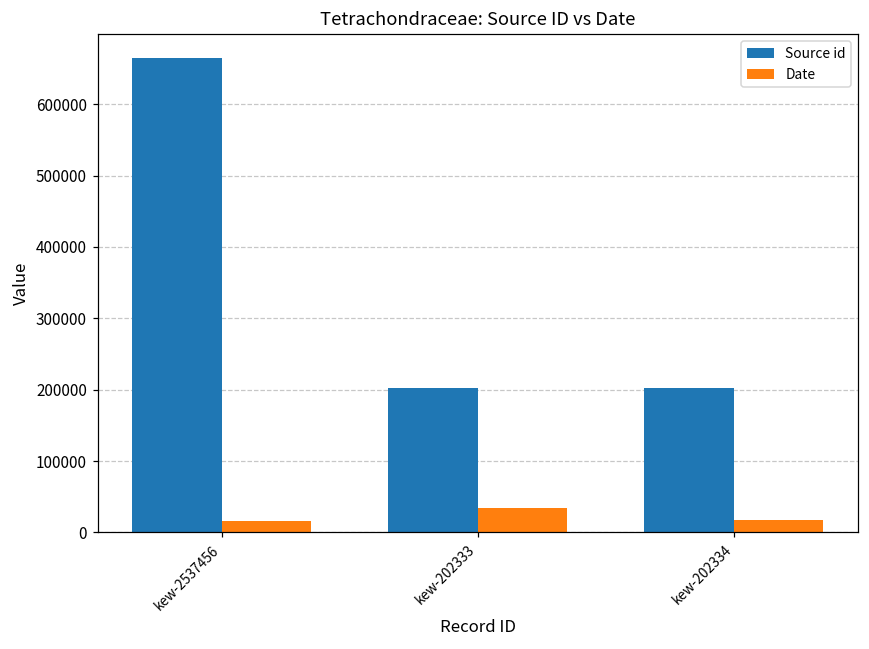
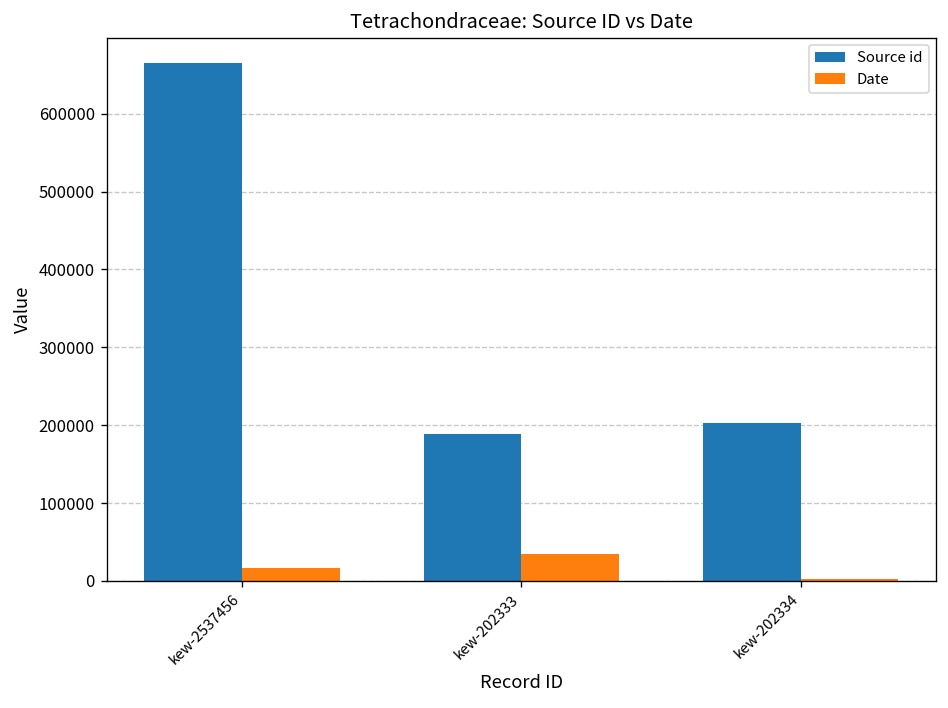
  {
    "Source id": {
      "kew-2537456": 660000,
-     "kew-202333": 200000,
+     "kew-202333": 190000,
      "kew-202334": 200000
    },
    "Date": {
      "kew-2537456": 20000,
      "kew-202333": 30000,
-     "kew-202334": 20000
+     "kew-202334": 0
    }
  }
